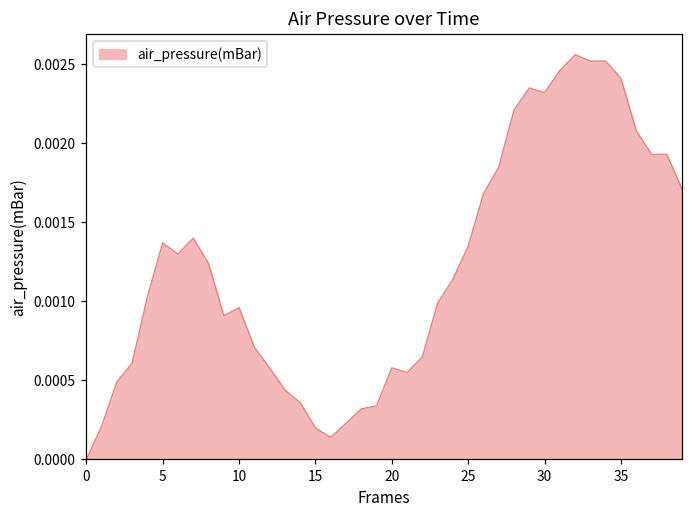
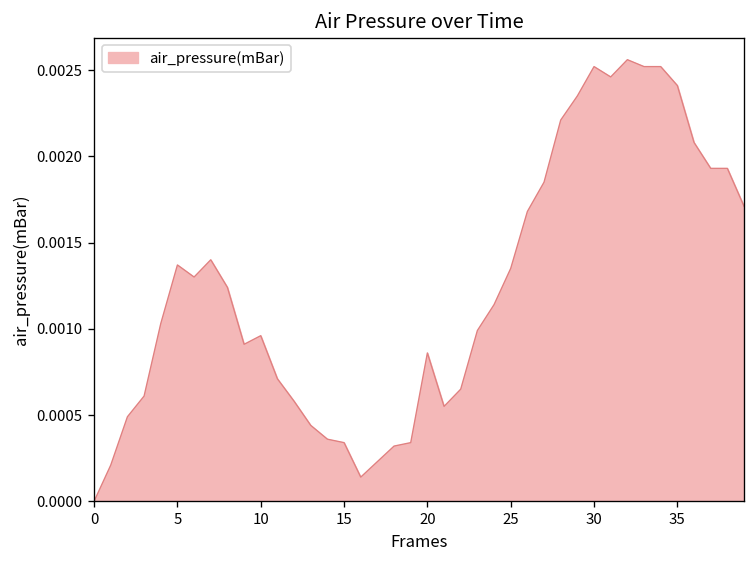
  {
    "0": 0.00000,
    "5": 0.00137,
    "10": 0.00096,
-   "15": 0.00020,
-   "20": 0.00058,
+   "15": 0.00034,
+   "20": 0.00086,
    "25": 0.00135,
-   "30": 0.00232,
+   "30": 0.00252,
    "35": 0.00241
  }
